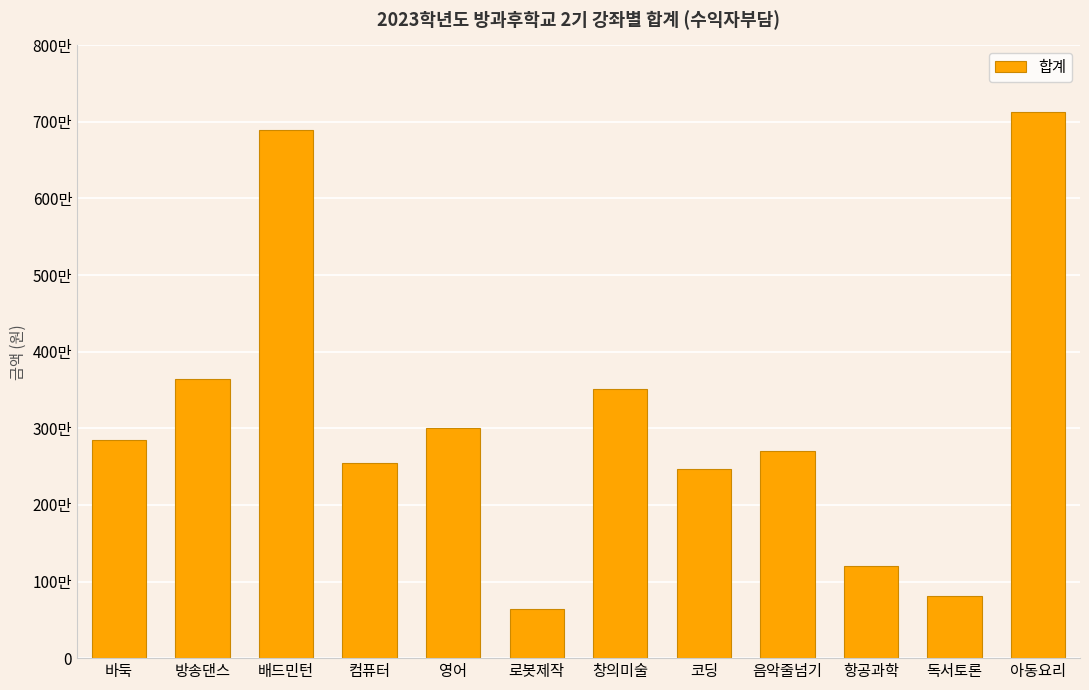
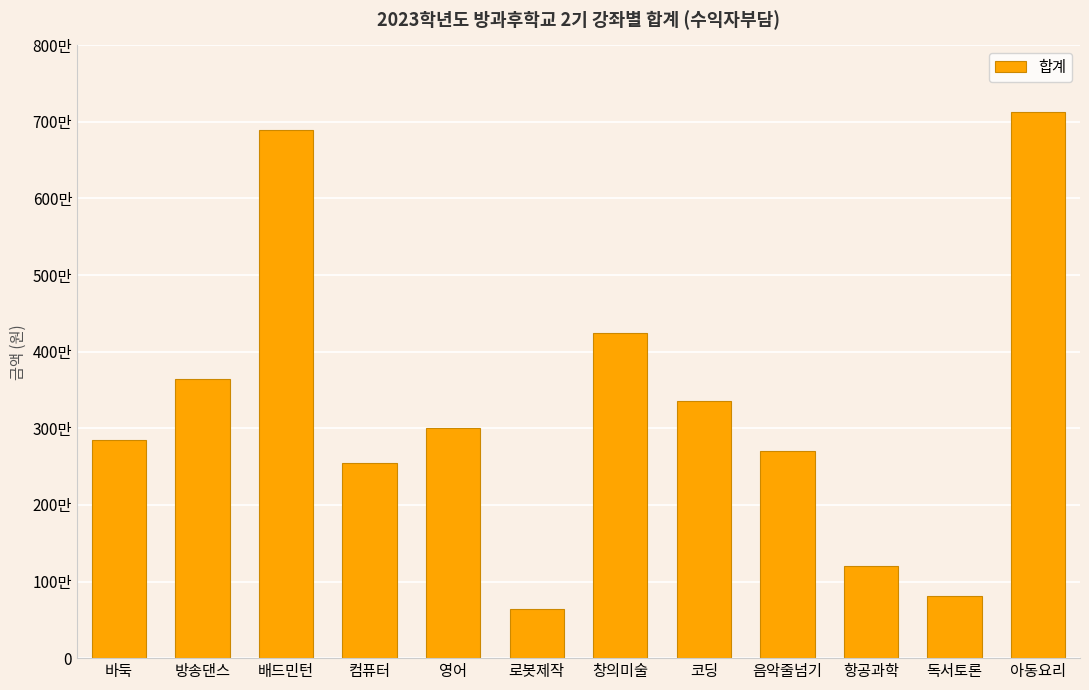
  {
    "바둑": "290만",
    "방송댄스": "360만",
    "배드민턴": "690만",
    "컴퓨터": "250만",
    "영어": "300만",
    "로봇제작": "60만",
-   "창의미술": "350만",
-   "코딩": "250만",
+   "창의미술": "420만",
+   "코딩": "340만",
    "음악줄넘기": "270만",
    "항공과학": "120만",
    "독서토론": "80만",
    "아동요리": "710만"
  }
